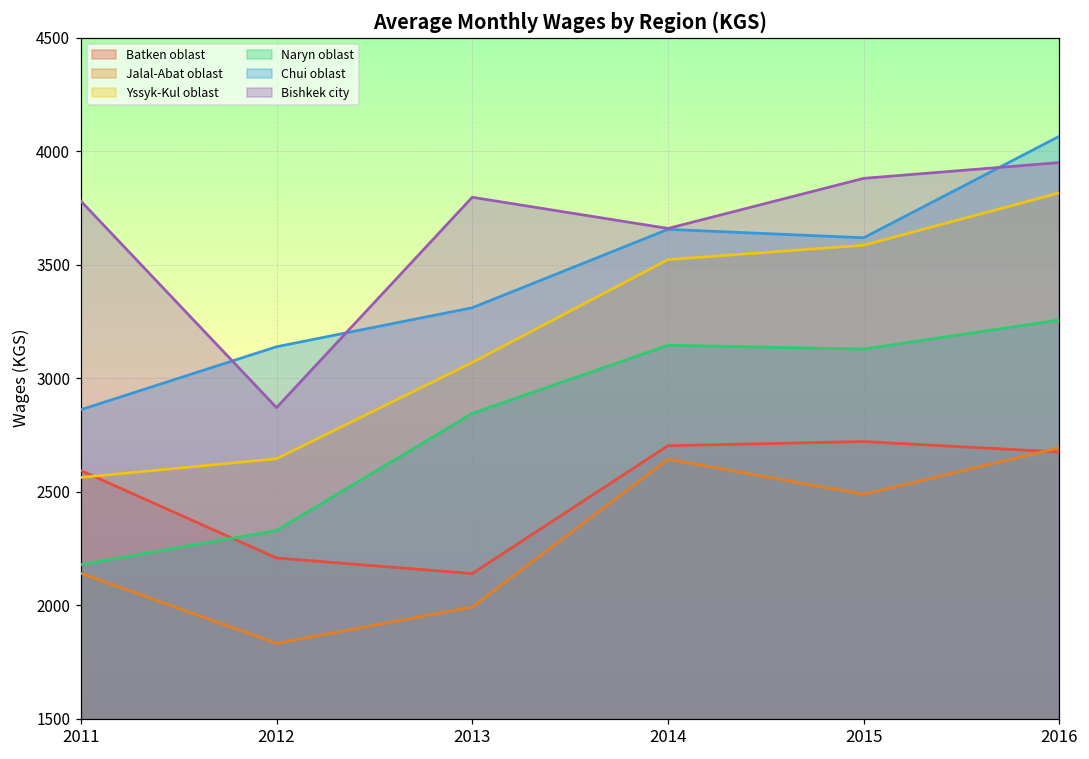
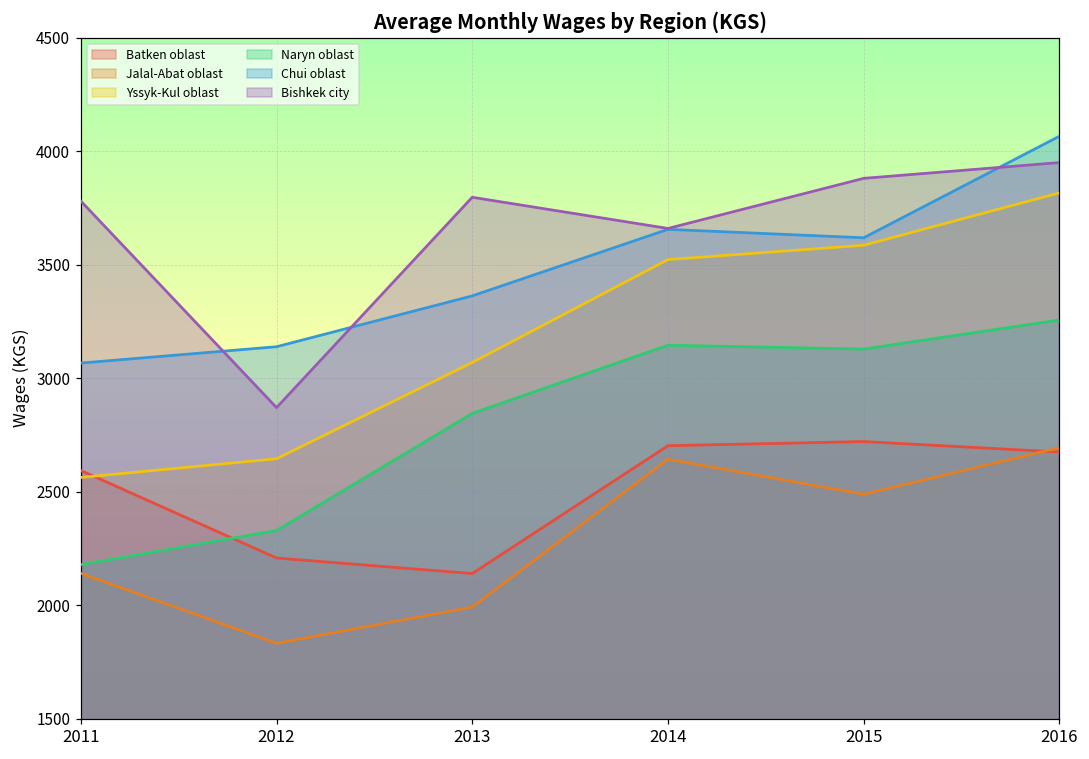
  {
    "Naryn oblast": {
      "2011": 2180,
      "2012": 2330,
      "2013": 2840,
      "2014": 3150,
      "2015": 3130,
      "2016": 3260
    },
    "Chui oblast": {
-     "2011": 2860,
+     "2011": 3070,
      "2012": 3140,
-     "2013": 3310,
+     "2013": 3360,
      "2015": 3620,
      "2016": 4070
    },
    "Bishkek city": {
      "2011": 3780,
      "2012": 2870,
      "2013": 3800,
      "2015": 3880,
      "2016": 3950
    }
  }
